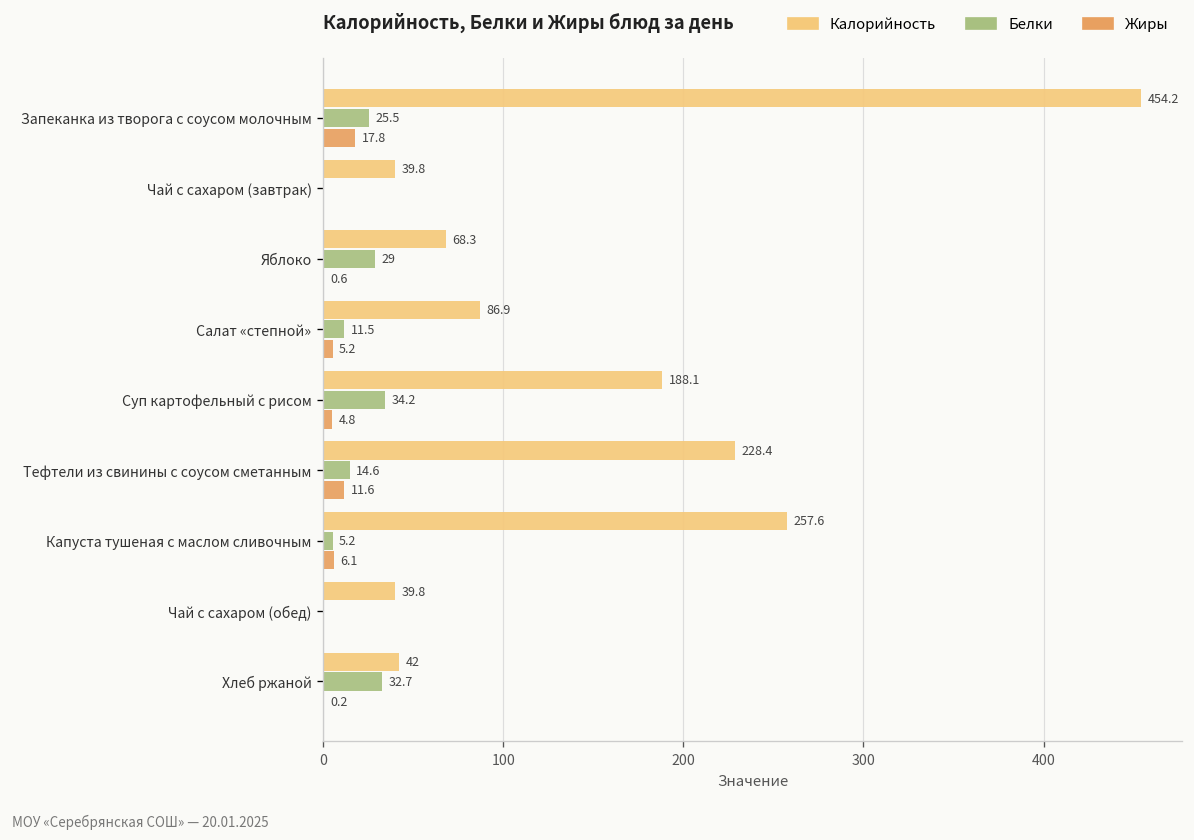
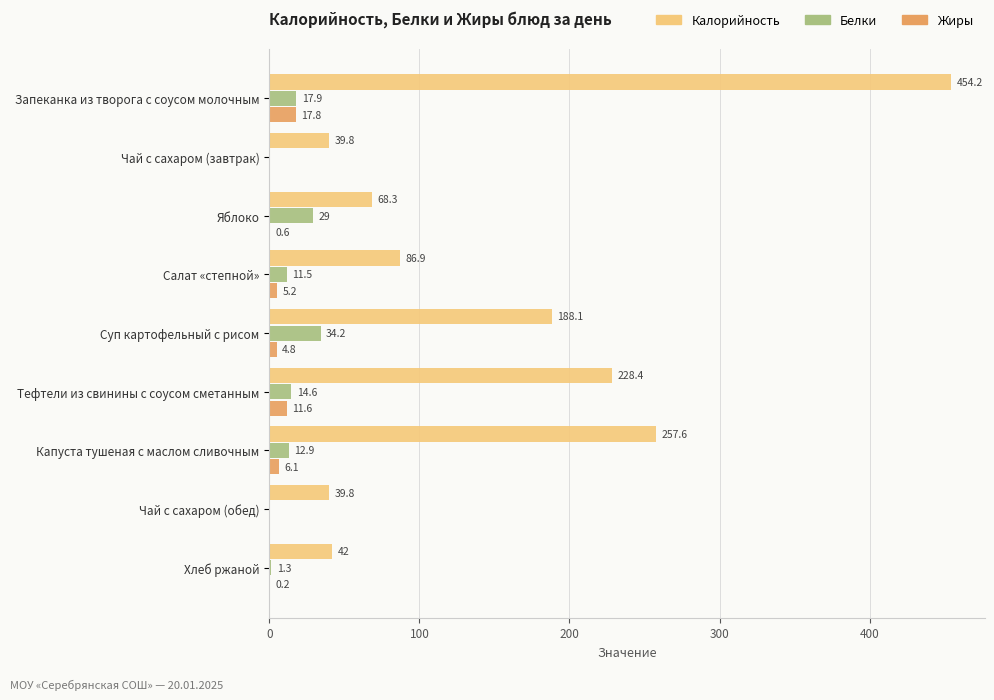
  {
    "Белки": {
-     "Запеканка из творога с соусом молочным": 25.5,
+     "Запеканка из творога с соусом молочным": 17.9,
      "Яблоко": 29,
      "Салат «степной»": 11.5,
      "Суп картофельный с рисом": 34.2,
      "Тефтели из свинины с соусом сметанным": 14.6,
-     "Капуста тушеная с маслом сливочным": 5.2,
-     "Хлеб ржаной": 32.7
+     "Капуста тушеная с маслом сливочным": 12.9,
+     "Хлеб ржаной": 1.3
    }
  }
